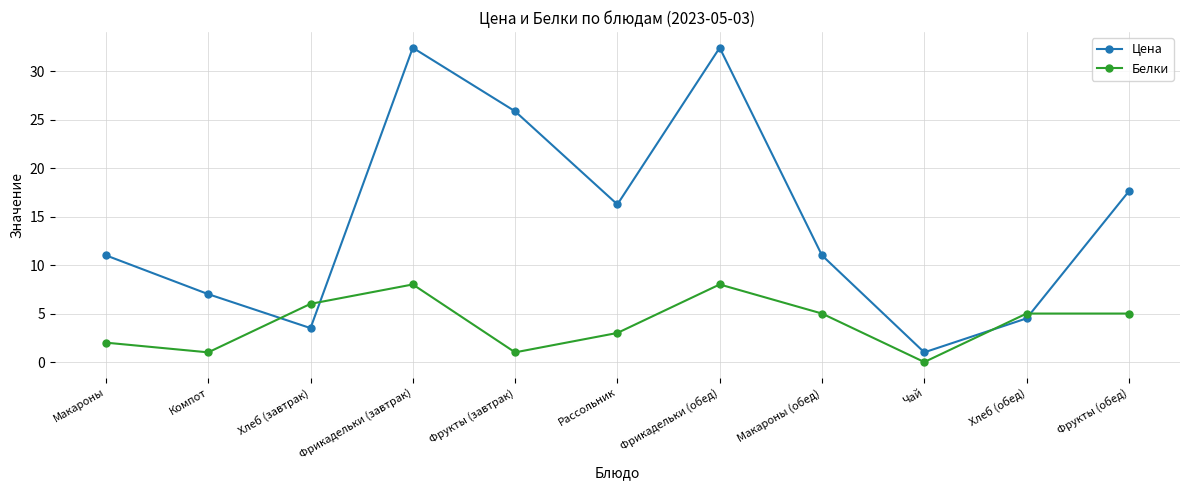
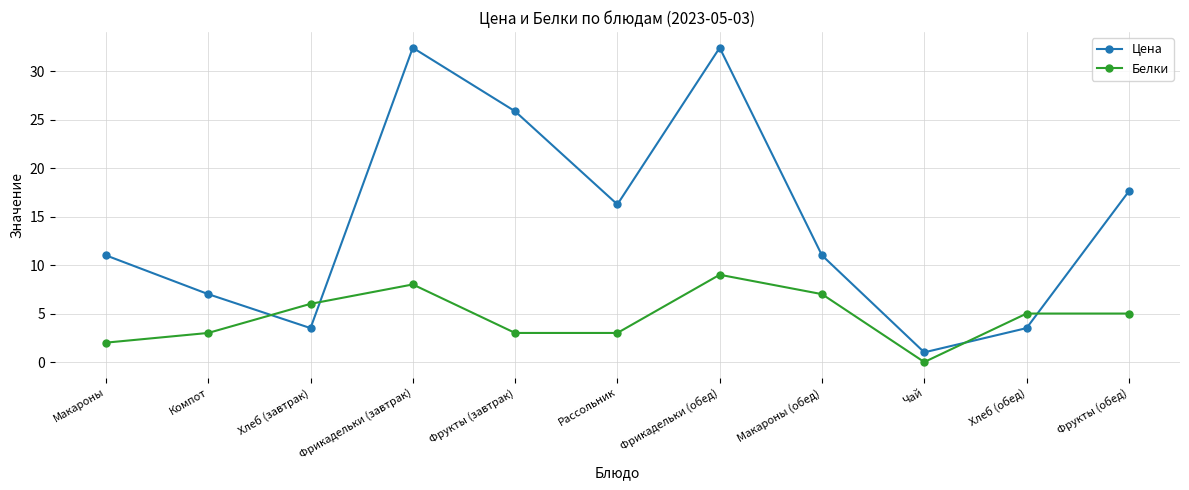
  {
    "Цена": {
      "Макароны": 11,
      "Компот": 7,
      "Хлеб (завтрак)": 4,
      "Фрикадельки (завтрак)": 32,
      "Фрукты (завтрак)": 26,
      "Рассольник": 16,
      "Фрикадельки (обед)": 32,
      "Макароны (обед)": 11,
      "Чай": 1,
-     "Хлеб (обед)": 5,
+     "Хлеб (обед)": 4,
      "Фрукты (обед)": 18
    },
    "Белки": {
      "Макароны": 2,
-     "Компот": 1,
+     "Компот": 3,
      "Хлеб (завтрак)": 6,
      "Фрикадельки (завтрак)": 8,
-     "Фрукты (завтрак)": 1,
+     "Фрукты (завтрак)": 3,
      "Рассольник": 3,
-     "Фрикадельки (обед)": 8,
-     "Макароны (обед)": 5,
+     "Фрикадельки (обед)": 9,
+     "Макароны (обед)": 7,
      "Чай": 0,
      "Хлеб (обед)": 5,
      "Фрукты (обед)": 5
    }
  }
